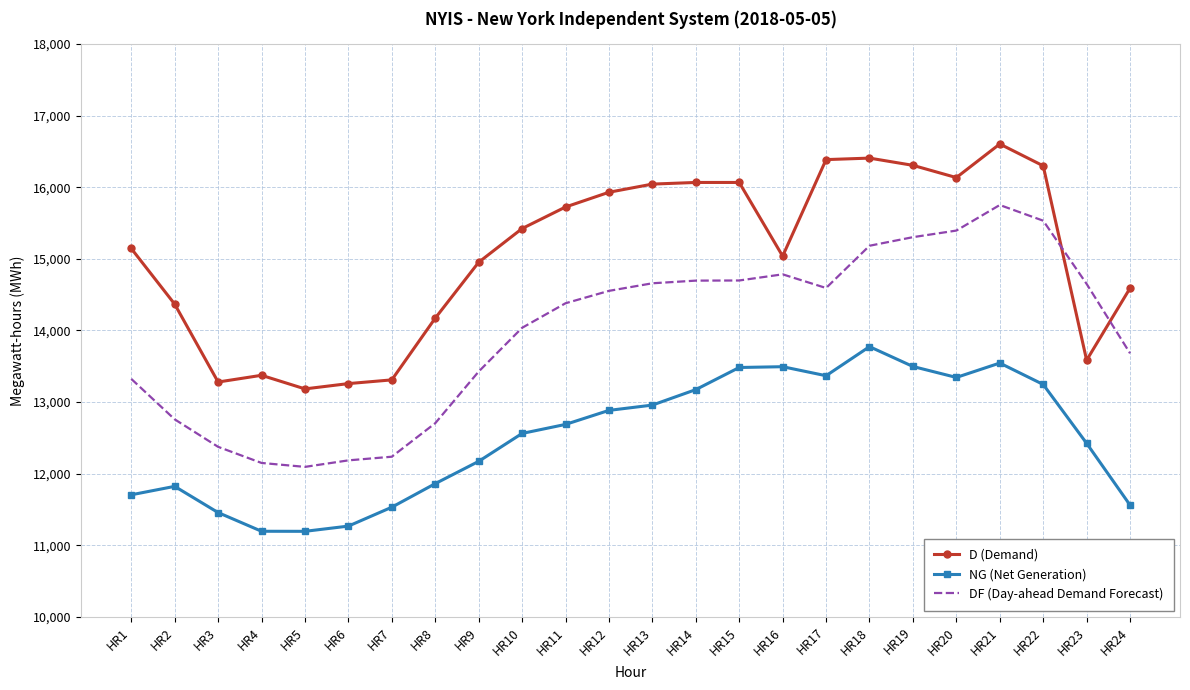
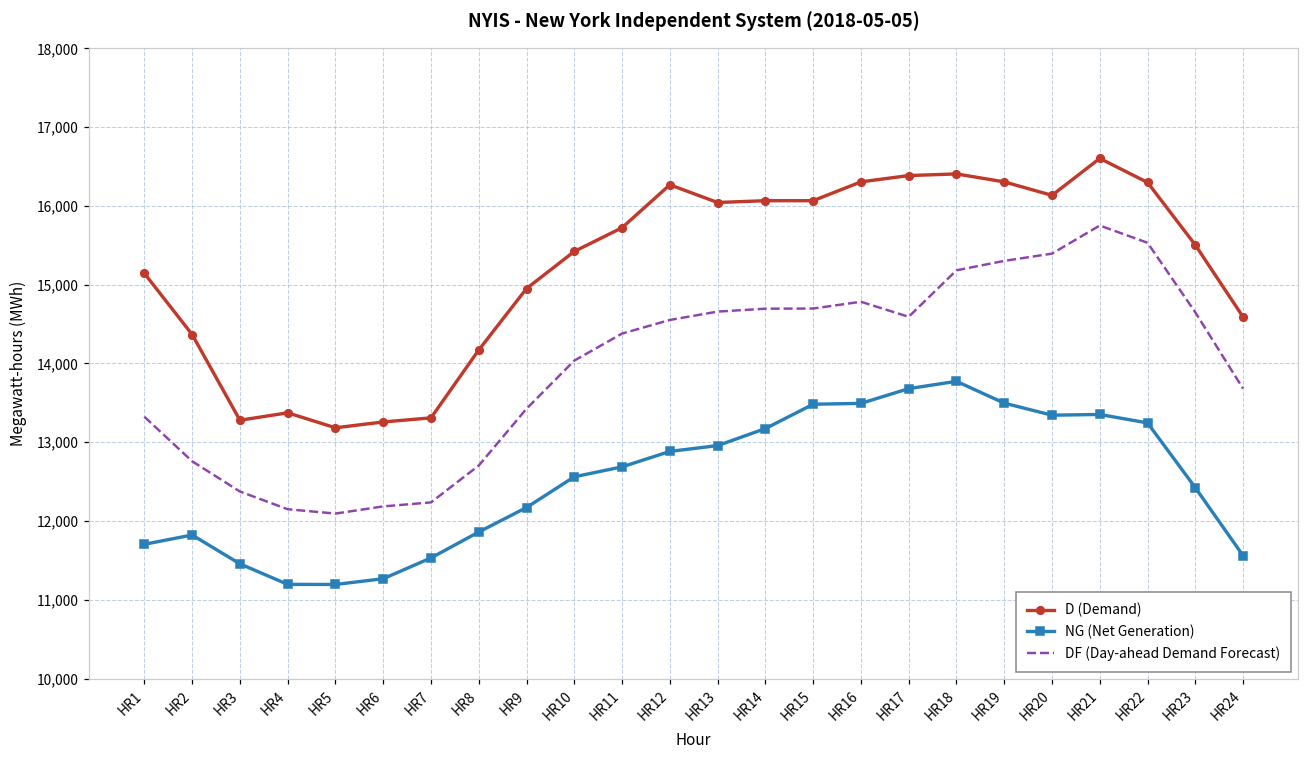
  {
    "D (Demand)": {
      "HR1": "15,100",
      "HR2": "14,400",
      "HR3": "13,300",
      "HR4": "13,400",
      "HR5": "13,200",
      "HR6": "13,300",
      "HR7": "13,300",
      "HR8": "14,200",
      "HR9": "15,000",
      "HR10": "15,400",
      "HR11": "15,700",
-     "HR12": "15,900",
+     "HR12": "16,300",
      "HR13": "16,000",
      "HR14": "16,100",
      "HR15": "16,100",
-     "HR16": "15,000",
+     "HR16": "16,300",
      "HR17": "16,400",
      "HR18": "16,400",
      "HR19": "16,300",
      "HR20": "16,100",
      "HR21": "16,600",
      "HR22": "16,300",
-     "HR23": "13,600",
+     "HR23": "15,500",
      "HR24": "14,600"
    },
    "NG (Net Generation)": {
      "HR1": "11,700",
      "HR2": "11,800",
      "HR3": "11,500",
      "HR4": "11,200",
      "HR5": "11,200",
      "HR6": "11,300",
      "HR7": "11,500",
      "HR8": "11,900",
      "HR9": "12,200",
      "HR10": "12,600",
      "HR11": "12,700",
      "HR12": "12,900",
      "HR13": "13,000",
      "HR14": "13,200",
      "HR15": "13,500",
      "HR16": "13,500",
-     "HR17": "13,400",
+     "HR17": "13,700",
      "HR18": "13,800",
      "HR19": "13,500",
      "HR20": "13,300",
-     "HR21": "13,500",
+     "HR21": "13,400",
      "HR22": "13,200",
      "HR23": "12,400",
      "HR24": "11,600"
    },
    "DF (Day-ahead Demand Forecast)": {
      "HR1": "13,300",
      "HR2": "12,800",
      "HR3": "12,400",
      "HR4": "12,100",
      "HR5": "12,100",
      "HR6": "12,200",
      "HR7": "12,200",
      "HR8": "12,700",
      "HR9": "13,400",
      "HR10": "14,000",
      "HR11": "14,400",
      "HR12": "14,600",
      "HR13": "14,700",
      "HR14": "14,700",
      "HR15": "14,700",
      "HR16": "14,800",
      "HR17": "14,600",
      "HR18": "15,200",
      "HR19": "15,300",
      "HR20": "15,400",
      "HR21": "15,800",
      "HR22": "15,500",
      "HR23": "14,600",
      "HR24": "13,700"
    }
  }
